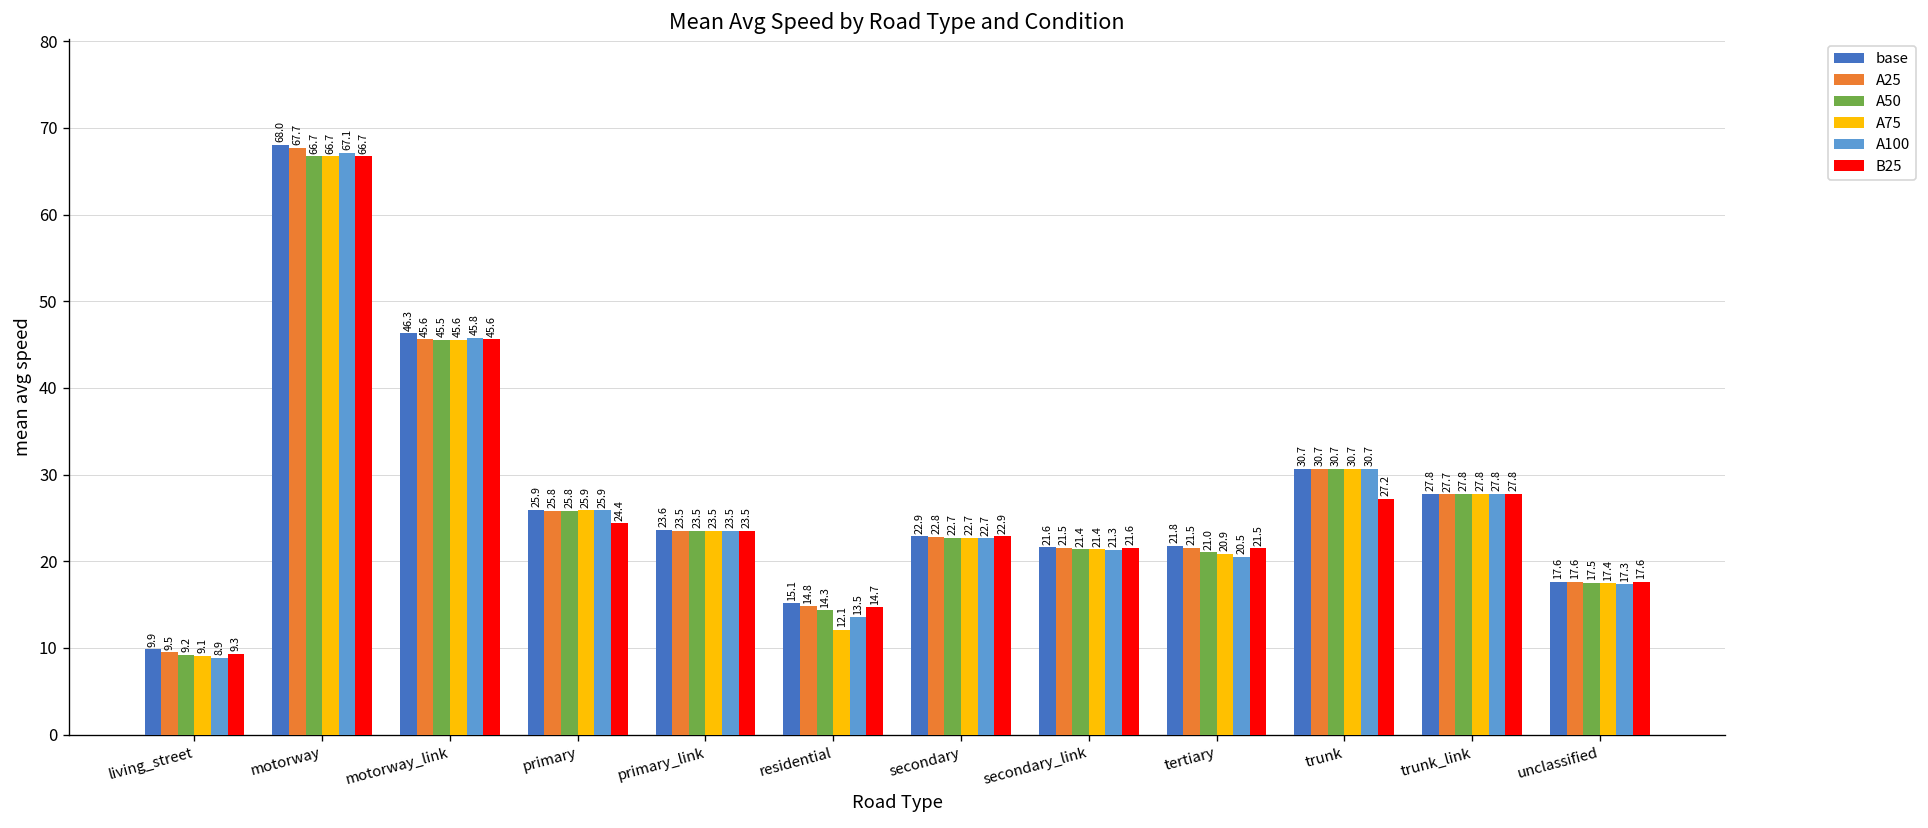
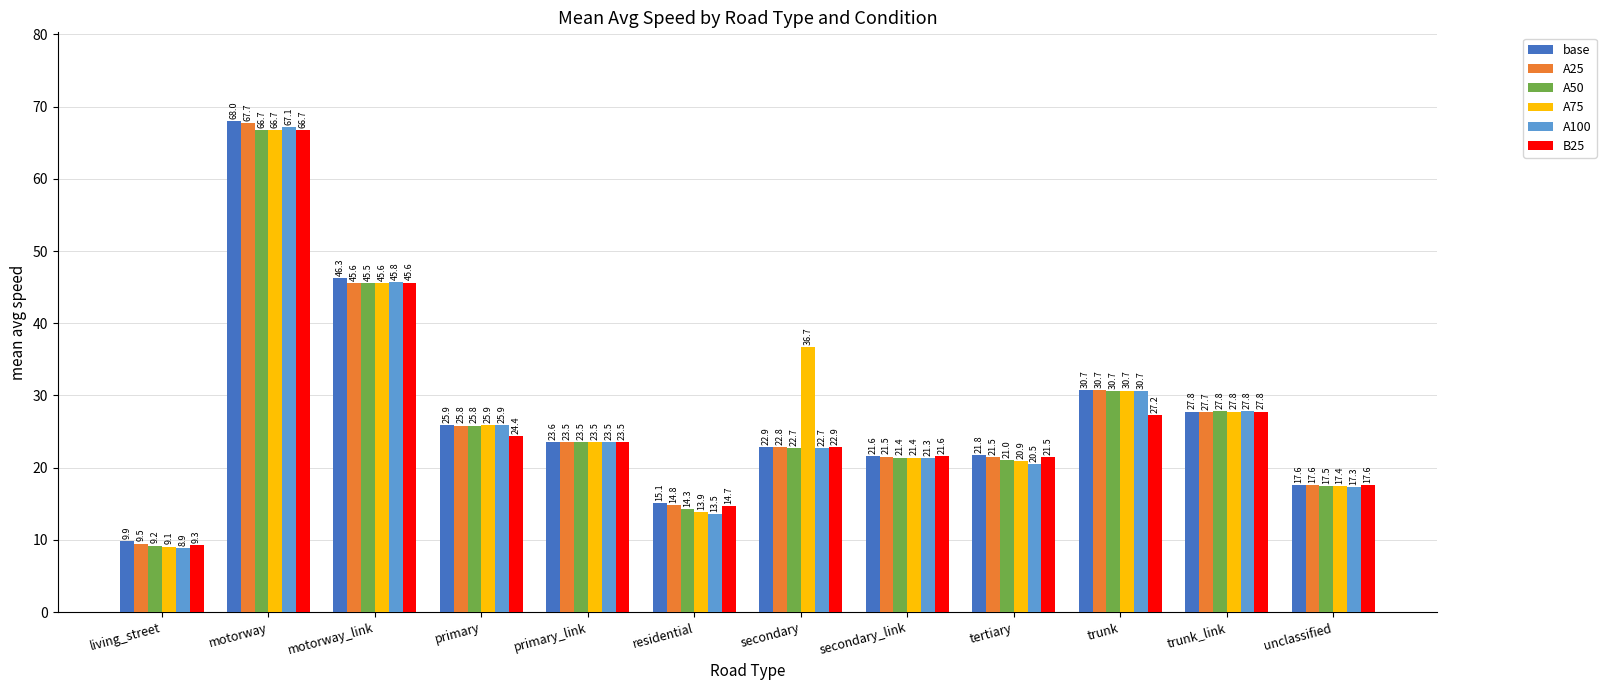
  {
    "A25": {
      "living_street": 9.5,
      "motorway": 67.7,
      "motorway_link": 45.6,
      "primary": 25.8,
      "primary_link": 23.5,
      "residential": 14.8,
      "secondary": 22.8,
      "secondary_link": 21.5,
      "tertiary": 21.5,
      "trunk": 30.7,
      "trunk_link": 27.7,
      "unclassified": 17.6
    },
    "A50": {
      "living_street": 9.2,
      "motorway": 66.7,
      "motorway_link": 45.5,
      "primary": 25.8,
      "primary_link": 23.5,
      "residential": 14.3,
      "secondary": 22.7,
      "secondary_link": 21.4,
      "tertiary": 21.0,
      "trunk": 30.7,
      "trunk_link": 27.8,
      "unclassified": 17.5
    },
    "A75": {
      "living_street": 9.1,
      "motorway": 66.7,
      "motorway_link": 45.6,
      "primary": 25.9,
      "primary_link": 23.5,
-     "residential": 12.1,
-     "secondary": 22.7,
+     "residential": 13.9,
+     "secondary": 36.7,
      "secondary_link": 21.4,
      "tertiary": 20.9,
      "trunk": 30.7,
      "trunk_link": 27.8,
      "unclassified": 17.4
    },
    "B25": {
      "living_street": 9.3,
      "motorway": 66.7,
      "motorway_link": 45.6,
      "primary": 24.4,
      "primary_link": 23.5,
      "residential": 14.7,
      "secondary": 22.9,
      "secondary_link": 21.6,
      "tertiary": 21.5,
      "trunk": 27.2,
      "trunk_link": 27.8,
      "unclassified": 17.6
    }
  }
